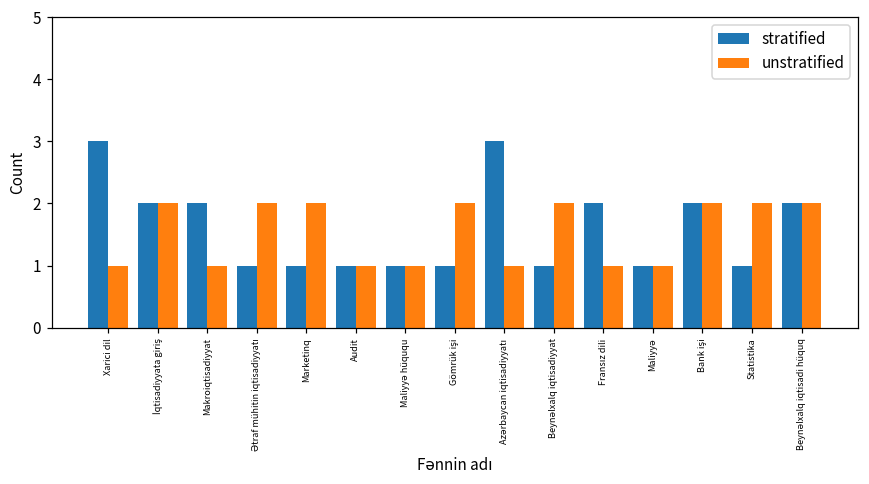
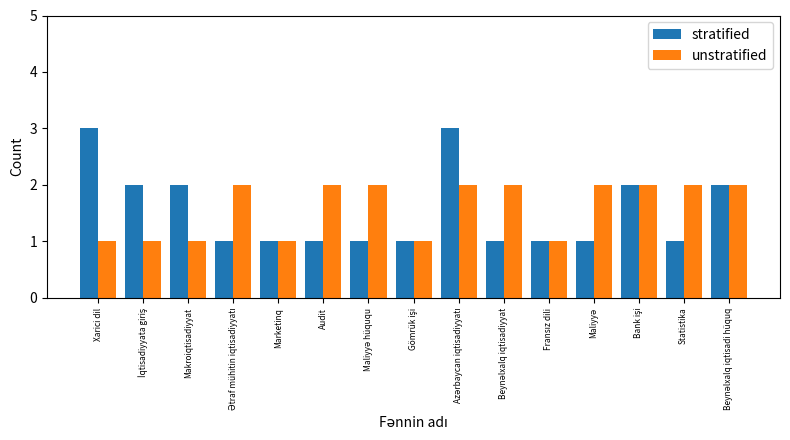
  {
    "stratified": {
      "Xarici dil": 3,
      "İqtisadiyyata giriş": 2,
      "Makroiqtisadiyyat": 2,
      "Ətraf mühitin iqtisadiyyatı": 1,
      "Marketinq": 1,
      "Audit": 1,
      "Maliyyə hüququ": 1,
      "Gömrük işi": 1,
      "Azərbaycan iqtisadiyyatı": 3,
      "Beynəlxalq iqtisadiyyat": 1,
-     "Fransız dili": 2,
+     "Fransız dili": 1,
      "Maliyyə": 1,
      "Bank işi": 2,
      "Statistika": 1,
      "Beynəlxalq iqtisadi hüquq": 2
    },
    "unstratified": {
      "Xarici dil": 1,
-     "İqtisadiyyata giriş": 2,
+     "İqtisadiyyata giriş": 1,
      "Makroiqtisadiyyat": 1,
      "Ətraf mühitin iqtisadiyyatı": 2,
-     "Marketinq": 2,
-     "Audit": 1,
-     "Maliyyə hüququ": 1,
-     "Gömrük işi": 2,
-     "Azərbaycan iqtisadiyyatı": 1,
+     "Marketinq": 1,
+     "Audit": 2,
+     "Maliyyə hüququ": 2,
+     "Gömrük işi": 1,
+     "Azərbaycan iqtisadiyyatı": 2,
      "Beynəlxalq iqtisadiyyat": 2,
      "Fransız dili": 1,
-     "Maliyyə": 1,
+     "Maliyyə": 2,
      "Bank işi": 2,
      "Statistika": 2,
      "Beynəlxalq iqtisadi hüquq": 2
    }
  }
